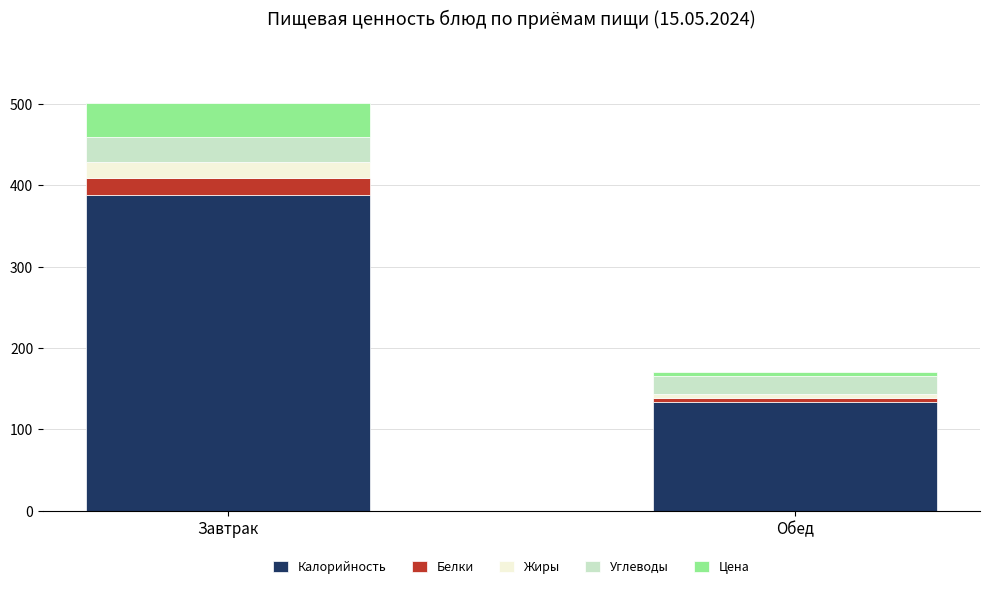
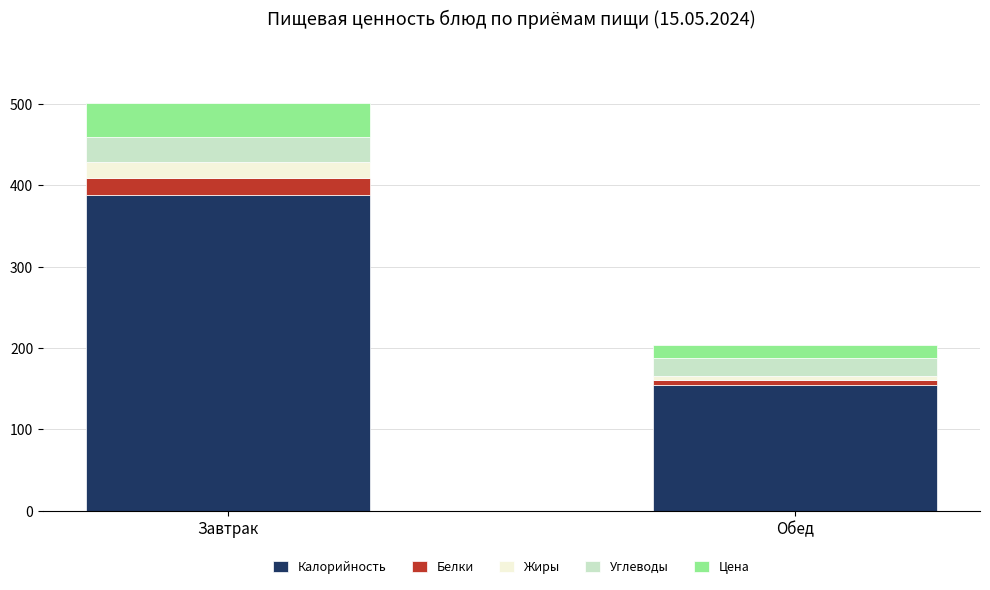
  {
    "Калорийность": {
      "Завтрак": 390,
-     "Обед": 130
+     "Обед": 160
    },
    "Белки": {
      "Завтрак": 20,
      "Обед": 10
    },
    "Цена": {
      "Завтрак": 40,
-     "Обед": 10
+     "Обед": 20
    }
  }
